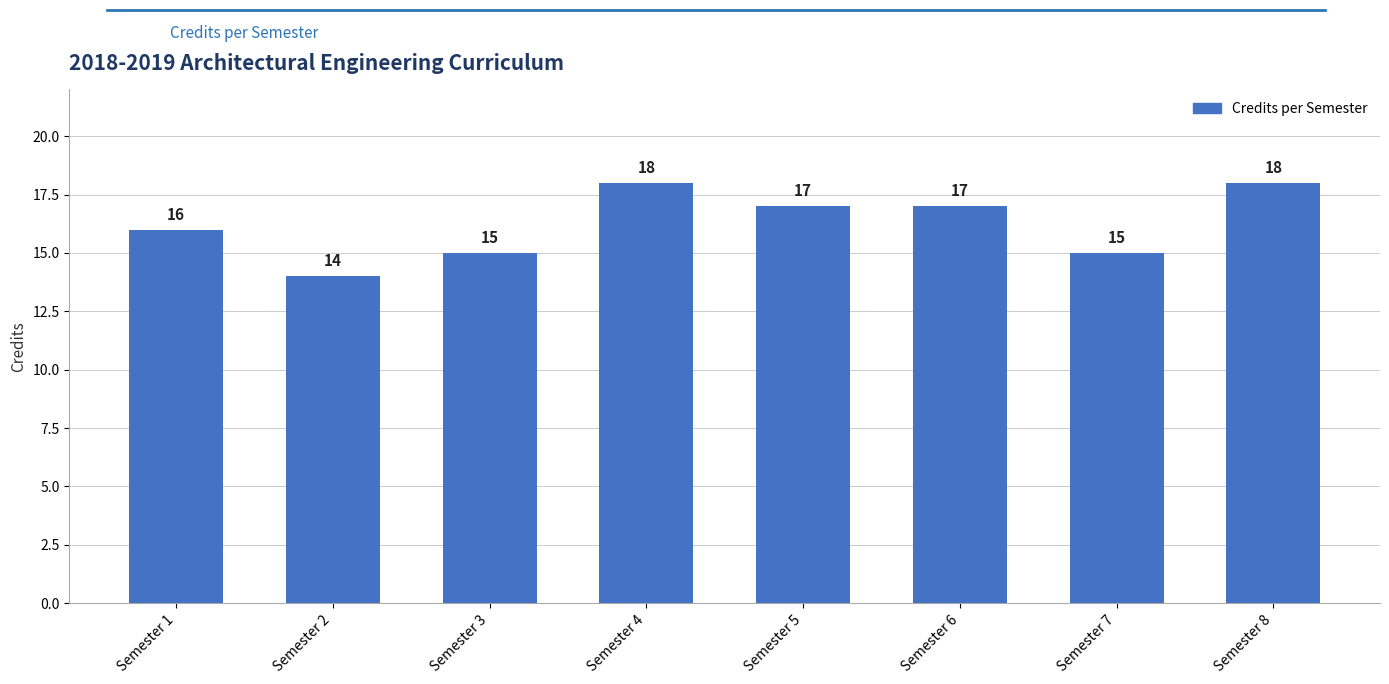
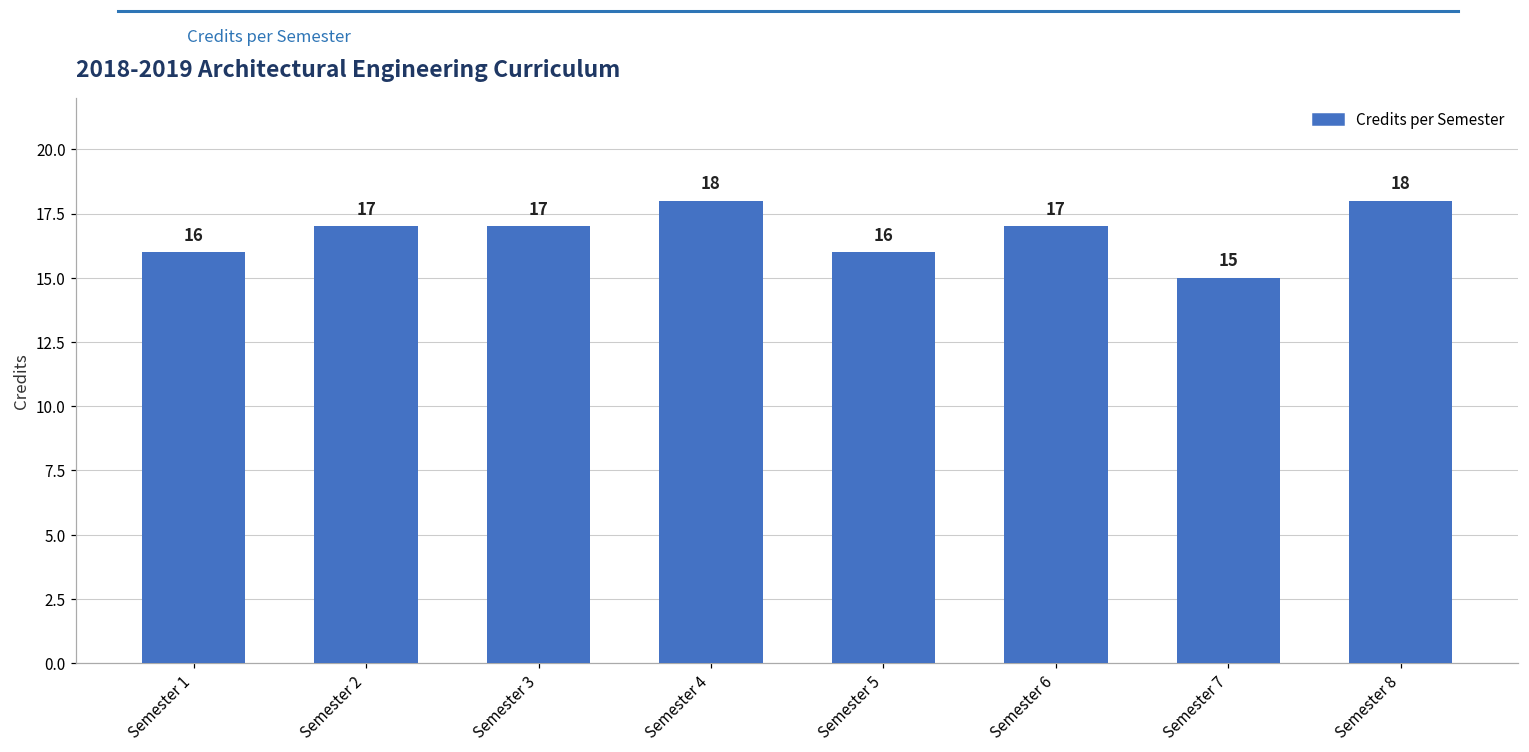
  {
    "Semester 1": 16,
-   "Semester 2": 14,
-   "Semester 3": 15,
+   "Semester 2": 17,
+   "Semester 3": 17,
    "Semester 4": 18,
-   "Semester 5": 17,
+   "Semester 5": 16,
    "Semester 6": 17,
    "Semester 7": 15,
    "Semester 8": 18
  }
